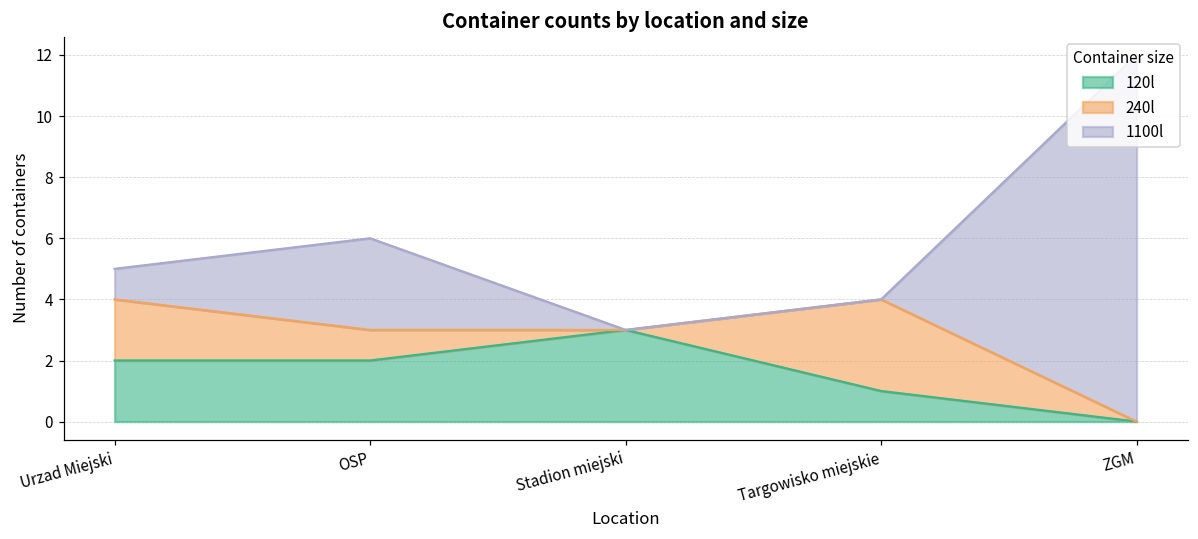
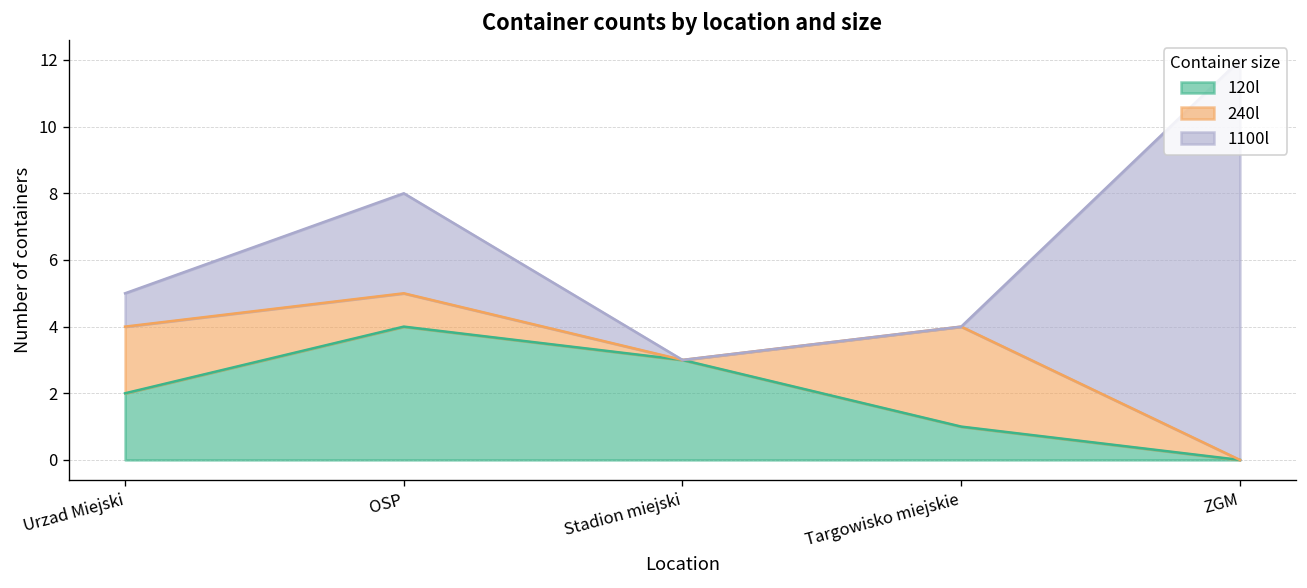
  {
    "120l": {
      "Urzad Miejski": 2,
-     "OSP": 2,
+     "OSP": 4,
      "Targowisko miejskie": 1
    },
    "240l": {
      "Urzad Miejski": 2,
      "OSP": 1
    },
    "1100l": {
      "Urzad Miejski": 1,
      "OSP": 3
    }
  }
